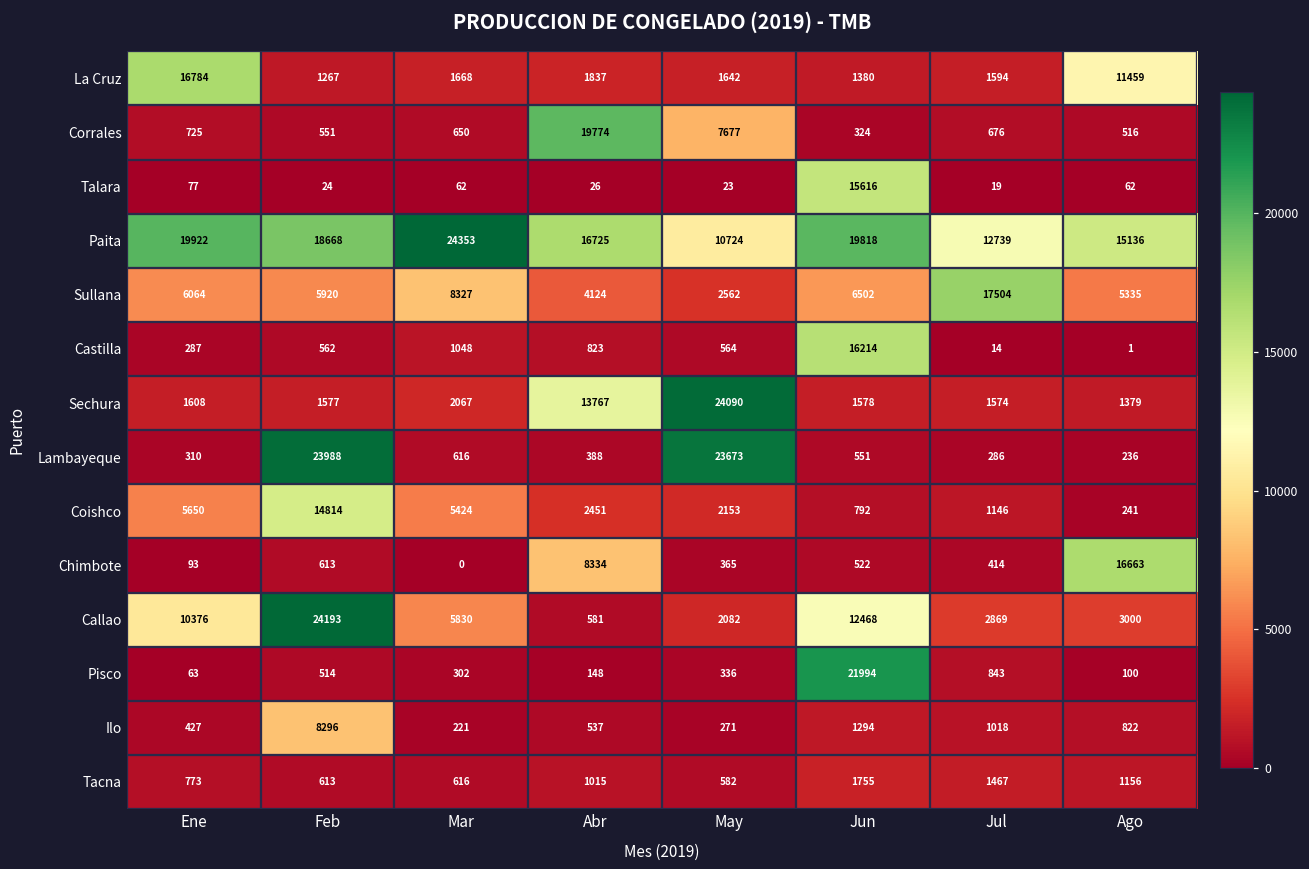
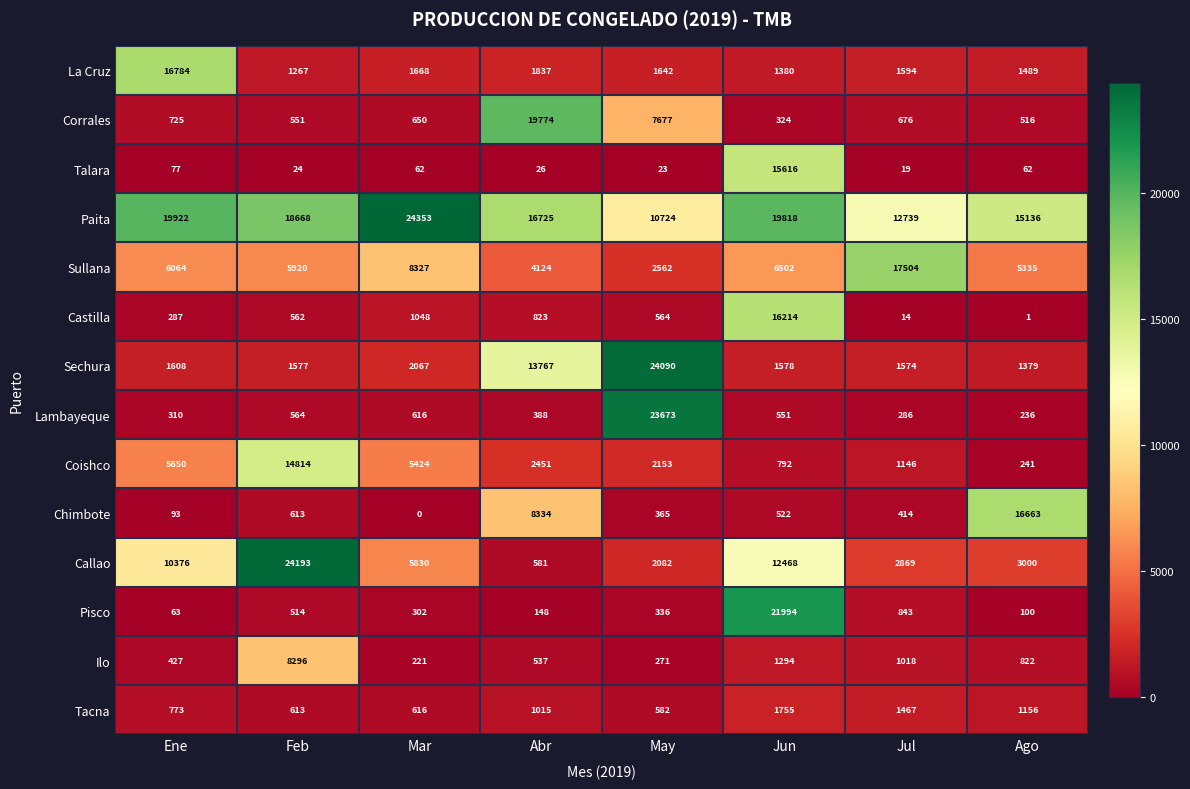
  {
    "La Cruz": {
      "Ene": 16784,
      "Feb": 1267,
      "Mar": 1668,
      "Abr": 1837,
      "May": 1642,
      "Jun": 1380,
      "Jul": 1594,
-     "Ago": 11459
+     "Ago": 1489
    },
    "Corrales": {
      "Ene": 725,
      "Feb": 551,
      "Mar": 650,
      "Abr": 19774,
      "May": 7677,
      "Jun": 324,
      "Jul": 676,
      "Ago": 516
    },
    "Talara": {
      "Ene": 77,
      "Feb": 24,
      "Mar": 62,
      "Abr": 26,
      "May": 23,
      "Jun": 15616,
      "Jul": 19,
      "Ago": 62
    },
    "Paita": {
      "Ene": 19922,
      "Feb": 18668,
      "Mar": 24353,
      "Abr": 16725,
      "May": 10724,
      "Jun": 19818,
      "Jul": 12739,
      "Ago": 15136
    },
    "Sullana": {
      "Ene": 6064,
      "Feb": 5920,
      "Mar": 8327,
      "Abr": 4124,
      "May": 2562,
      "Jun": 6502,
      "Jul": 17504,
      "Ago": 5335
    },
    "Castilla": {
      "Ene": 287,
      "Feb": 562,
      "Mar": 1048,
      "Abr": 823,
      "May": 564,
      "Jun": 16214,
      "Jul": 14,
      "Ago": 1
    },
    "Sechura": {
      "Ene": 1608,
      "Feb": 1577,
      "Mar": 2067,
      "Abr": 13767,
      "May": 24090,
      "Jun": 1578,
      "Jul": 1574,
      "Ago": 1379
    },
    "Lambayeque": {
      "Ene": 310,
-     "Feb": 23988,
+     "Feb": 564,
      "Mar": 616,
      "Abr": 388,
      "May": 23673,
      "Jun": 551,
      "Jul": 286,
      "Ago": 236
    },
    "Coishco": {
      "Ene": 5650,
      "Feb": 14814,
      "Mar": 5424,
      "Abr": 2451,
      "May": 2153,
      "Jun": 792,
      "Jul": 1146,
      "Ago": 241
    },
    "Chimbote": {
      "Ene": 93,
      "Feb": 613,
      "Mar": 0,
      "Abr": 8334,
      "May": 365,
      "Jun": 522,
      "Jul": 414,
      "Ago": 16663
    },
    "Callao": {
      "Ene": 10376,
      "Feb": 24193,
      "Mar": 5830,
      "Abr": 581,
      "May": 2082,
      "Jun": 12468,
      "Jul": 2869,
      "Ago": 3000
    },
    "Pisco": {
      "Ene": 63,
      "Feb": 514,
      "Mar": 302,
      "Abr": 148,
      "May": 336,
      "Jun": 21994,
      "Jul": 843,
      "Ago": 100
    },
    "Ilo": {
      "Ene": 427,
      "Feb": 8296,
      "Mar": 221,
      "Abr": 537,
      "May": 271,
      "Jun": 1294,
      "Jul": 1018,
      "Ago": 822
    },
    "Tacna": {
      "Ene": 773,
      "Feb": 613,
      "Mar": 616,
      "Abr": 1015,
      "May": 582,
      "Jun": 1755,
      "Jul": 1467,
      "Ago": 1156
    }
  }
